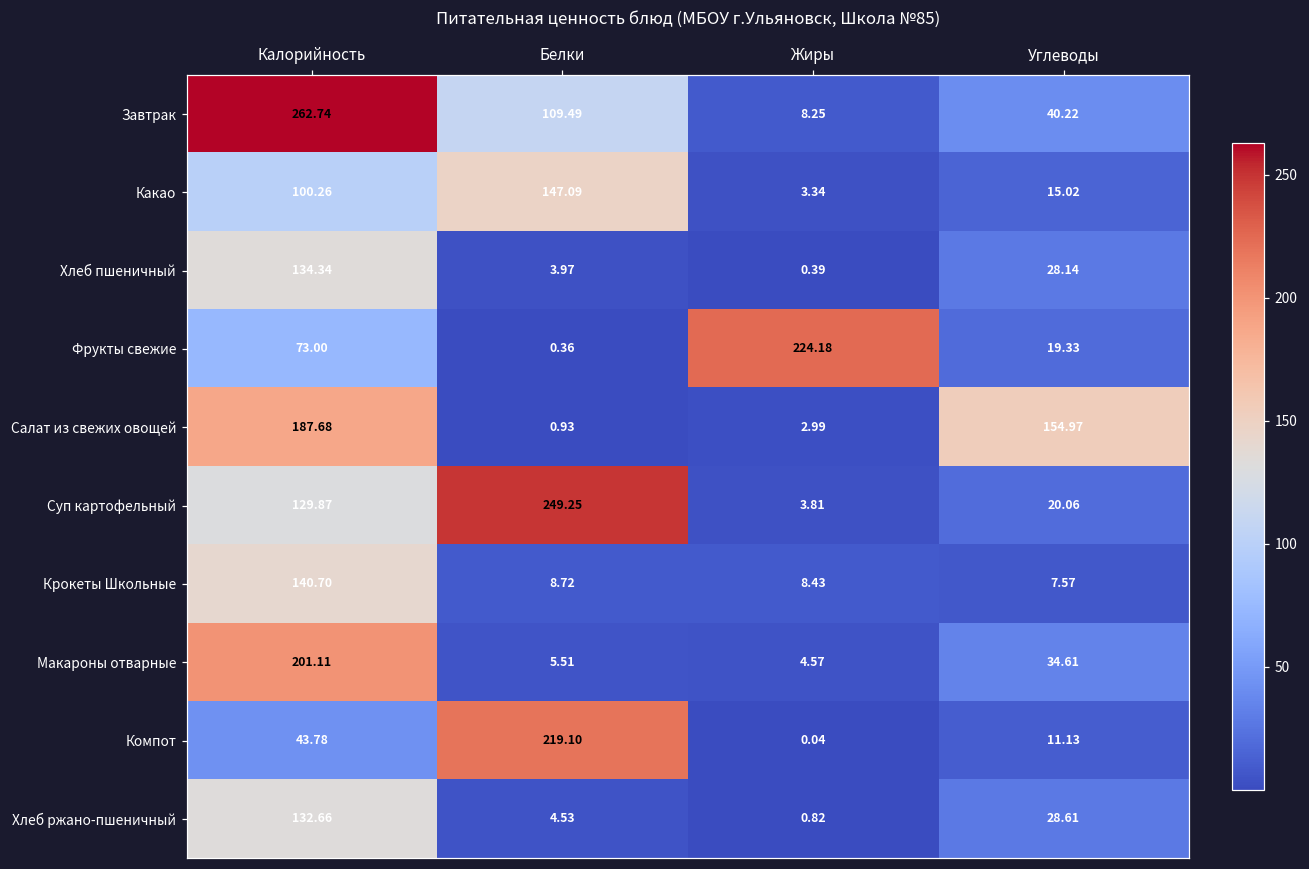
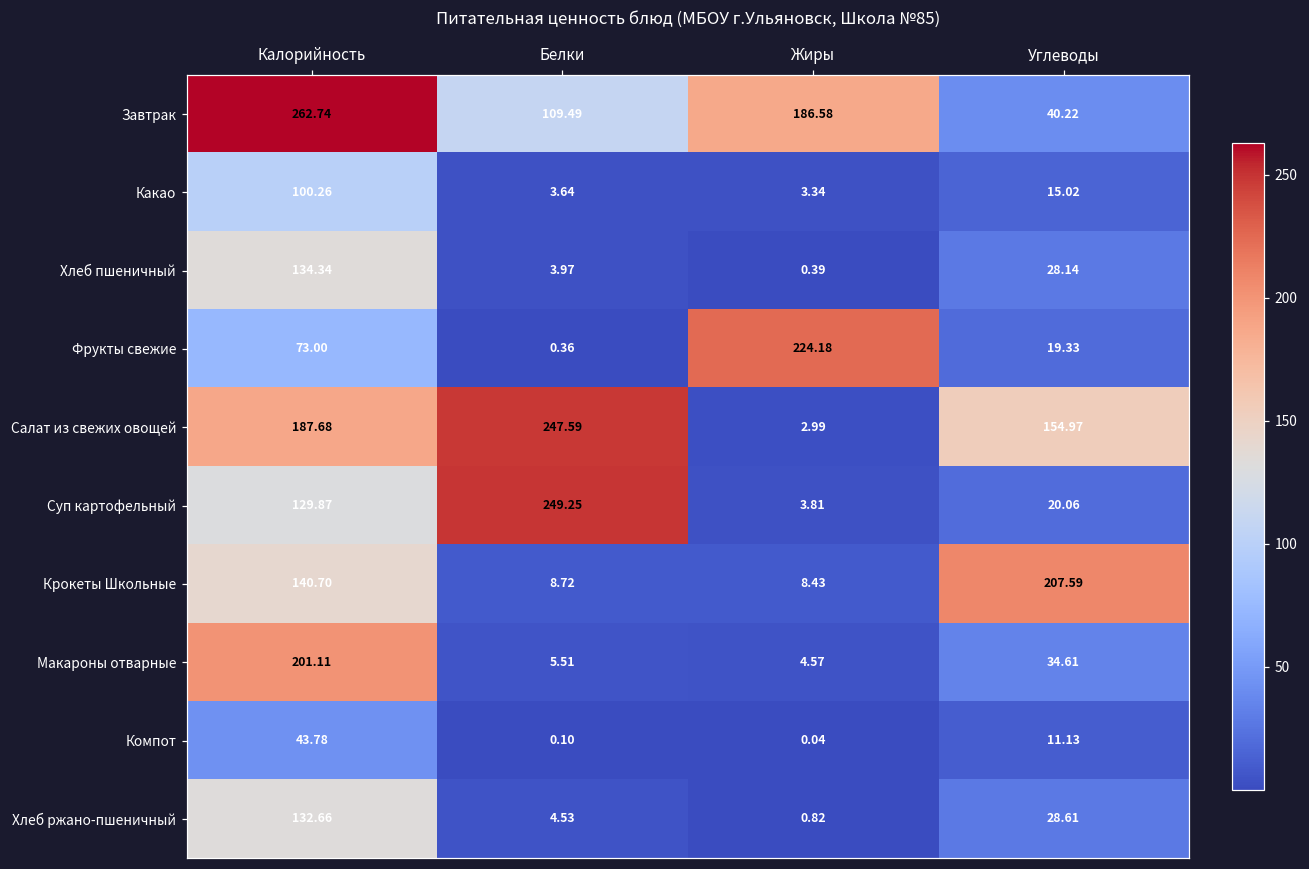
  {
    "Завтрак": {
      "Калорийность": 262.74,
      "Белки": 109.49,
-     "Жиры": 8.25,
+     "Жиры": 186.58,
      "Углеводы": 40.22
    },
    "Какао": {
      "Калорийность": 100.26,
-     "Белки": 147.09,
+     "Белки": 3.64,
      "Жиры": 3.34,
      "Углеводы": 15.02
    },
    "Хлеб пшеничный": {
      "Белки": 3.97,
      "Жиры": 0.39,
      "Углеводы": 28.14
    },
    "Фрукты свежие": {
      "Калорийность": 73.00,
      "Белки": 0.36,
      "Жиры": 224.18,
      "Углеводы": 19.33
    },
    "Салат из свежих овощей": {
      "Калорийность": 187.68,
-     "Белки": 0.93,
+     "Белки": 247.59,
      "Жиры": 2.99,
      "Углеводы": 154.97
    },
    "Суп картофельный": {
      "Белки": 249.25,
      "Жиры": 3.81,
      "Углеводы": 20.06
    },
    "Крокеты Школьные": {
      "Калорийность": 140.70,
      "Белки": 8.72,
      "Жиры": 8.43,
-     "Углеводы": 7.57
+     "Углеводы": 207.59
    },
    "Макароны отварные": {
      "Калорийность": 201.11,
      "Белки": 5.51,
      "Жиры": 4.57,
      "Углеводы": 34.61
    },
    "Компот": {
      "Калорийность": 43.78,
-     "Белки": 219.10,
+     "Белки": 0.10,
      "Жиры": 0.04,
      "Углеводы": 11.13
    },
    "Хлеб ржано-пшеничный": {
      "Белки": 4.53,
      "Жиры": 0.82,
      "Углеводы": 28.61
    }
  }
